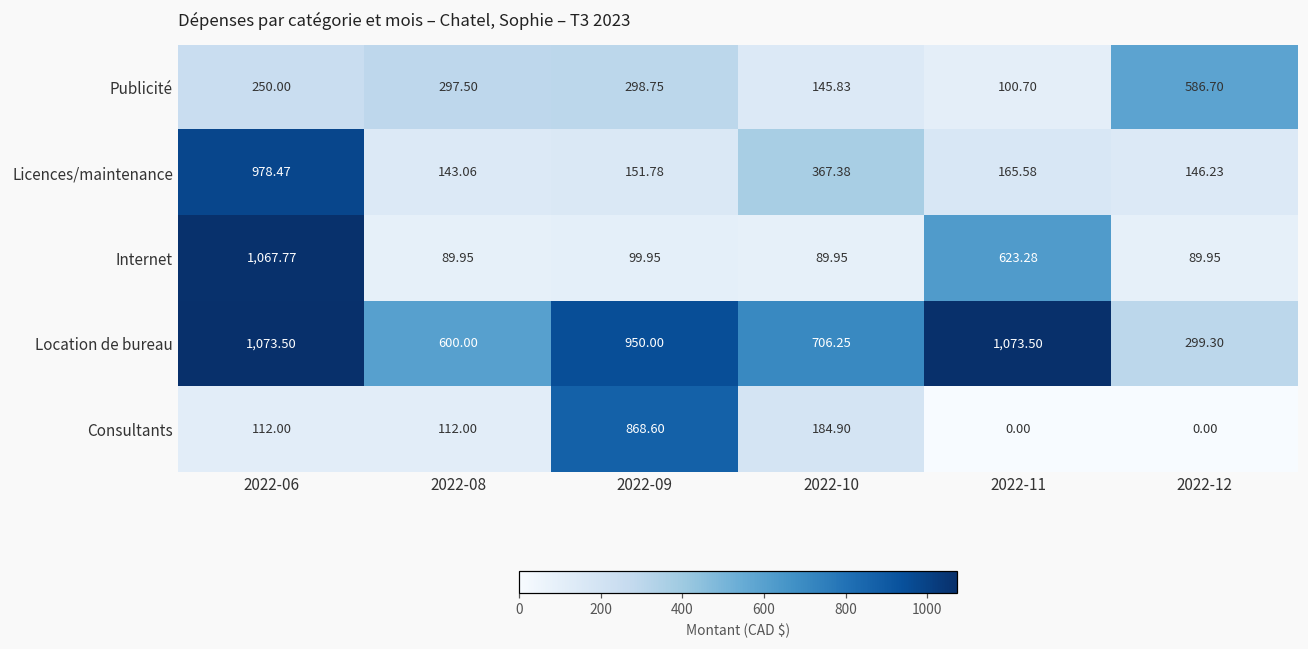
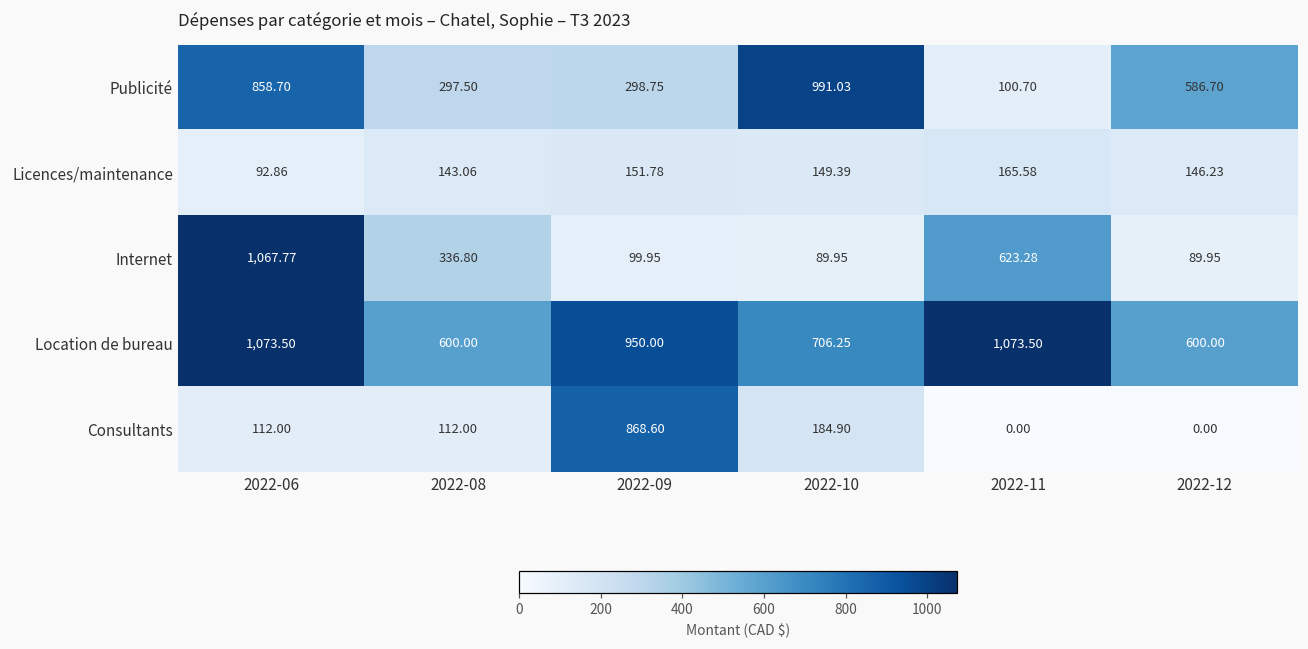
  {
    "Publicité": {
-     "2022-06": "250.00",
+     "2022-06": "858.70",
      "2022-08": "297.50",
      "2022-09": "298.75",
-     "2022-10": "145.83",
+     "2022-10": "991.03",
      "2022-11": "100.70",
      "2022-12": "586.70"
    },
    "Licences/maintenance": {
-     "2022-06": "978.47",
+     "2022-06": "92.86",
      "2022-08": "143.06",
      "2022-09": "151.78",
-     "2022-10": "367.38",
+     "2022-10": "149.39",
      "2022-11": "165.58",
      "2022-12": "146.23"
    },
    "Internet": {
      "2022-06": "1,067.77",
-     "2022-08": "89.95",
+     "2022-08": "336.80",
      "2022-09": "99.95",
      "2022-10": "89.95",
      "2022-11": "623.28",
      "2022-12": "89.95"
    },
    "Location de bureau": {
      "2022-06": "1,073.50",
      "2022-08": "600.00",
      "2022-09": "950.00",
      "2022-10": "706.25",
      "2022-11": "1,073.50",
-     "2022-12": "299.30"
+     "2022-12": "600.00"
    },
    "Consultants": {
      "2022-06": "112.00",
      "2022-08": "112.00",
      "2022-09": "868.60",
      "2022-10": "184.90",
      "2022-11": "0.00",
      "2022-12": "0.00"
    }
  }
